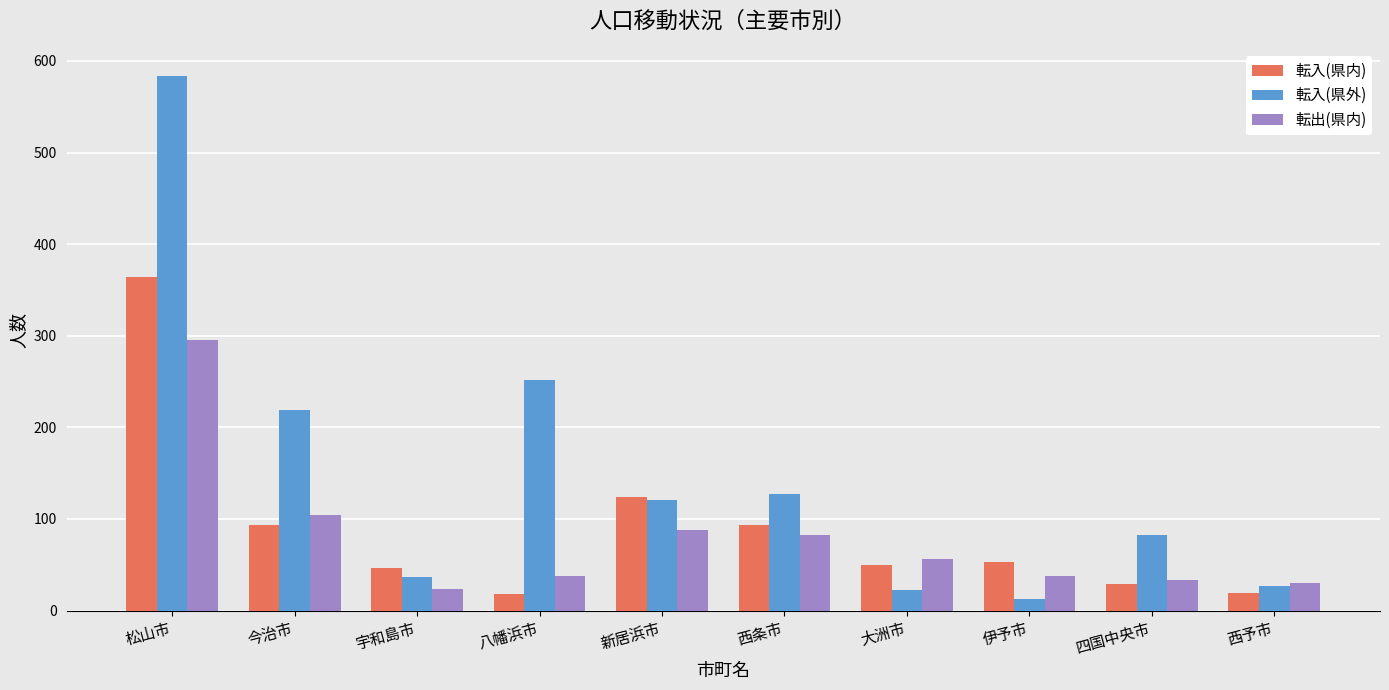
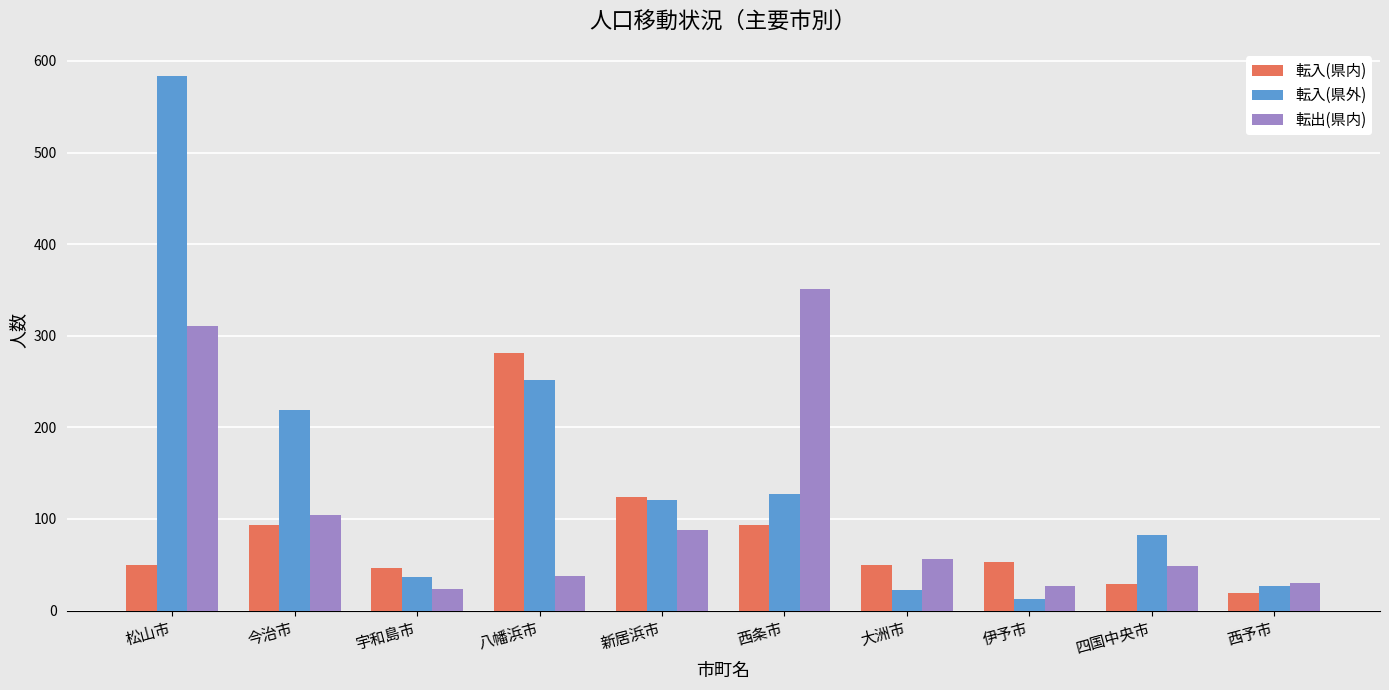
  {
    "転入(県内)": {
-     "松山市": 360,
+     "松山市": 50,
      "今治市": 90,
      "宇和島市": 50,
-     "八幡浜市": 20,
+     "八幡浜市": 280,
      "新居浜市": 120,
      "西条市": 90,
      "大洲市": 50,
      "伊予市": 50,
      "四国中央市": 30,
      "西予市": 20
    },
    "転入(県外)": {
      "松山市": 580,
      "今治市": 220,
      "宇和島市": 40,
      "八幡浜市": 250,
      "新居浜市": 120,
      "西条市": 130,
      "大洲市": 20,
      "伊予市": 10,
      "四国中央市": 80,
      "西予市": 30
    },
    "転出(県内)": {
-     "松山市": 300,
+     "松山市": 310,
      "今治市": 100,
      "宇和島市": 20,
      "八幡浜市": 40,
      "新居浜市": 90,
-     "西条市": 80,
+     "西条市": 350,
      "大洲市": 60,
-     "伊予市": 40,
-     "四国中央市": 30,
+     "伊予市": 30,
+     "四国中央市": 50,
      "西予市": 30
    }
  }
